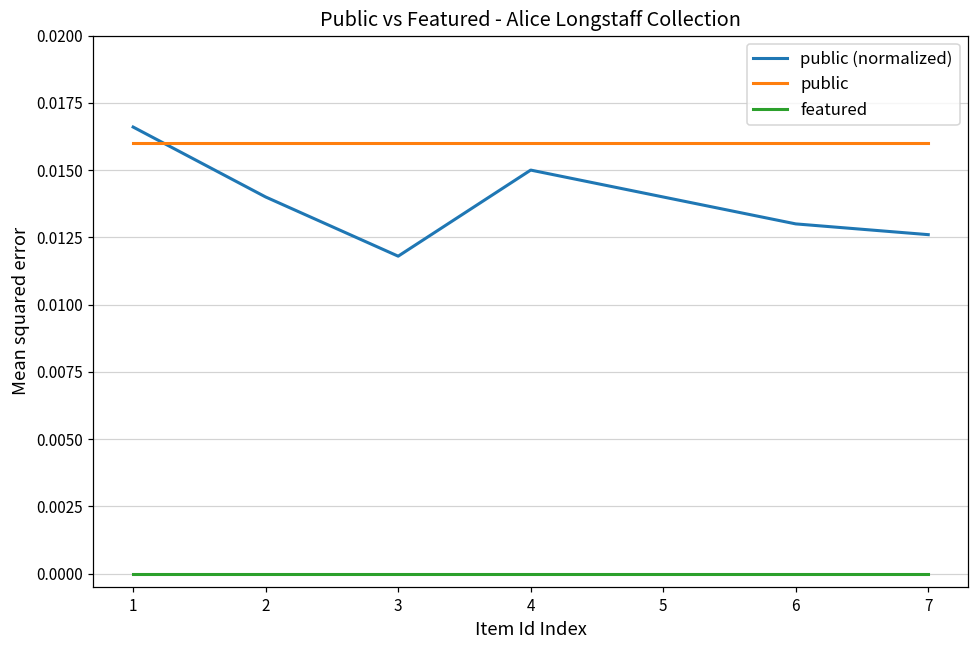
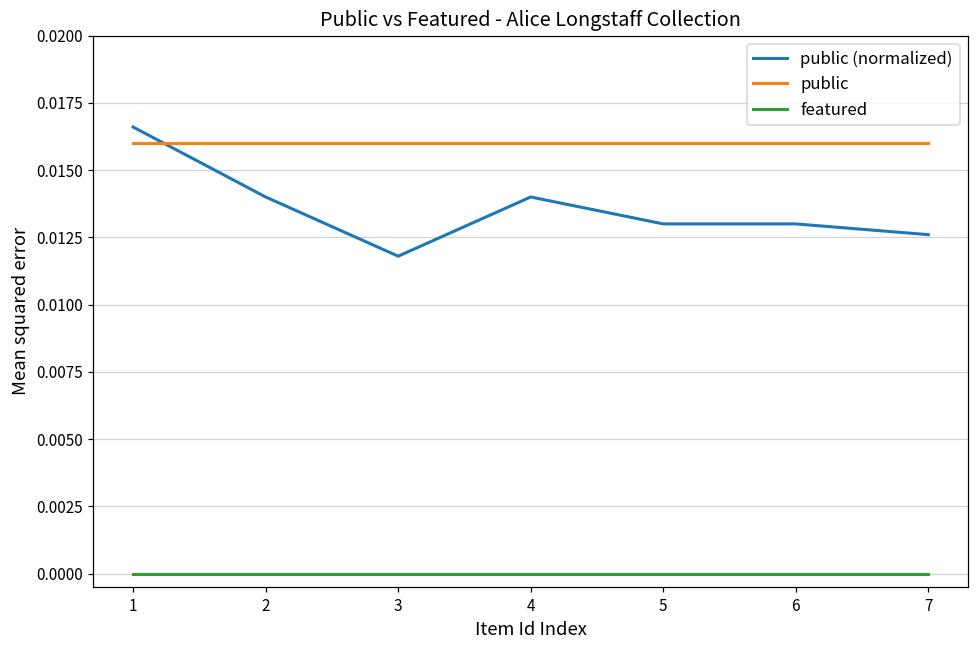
  {
    "public (normalized)": {
      "1": 0.0166,
      "2": 0.014,
      "3": 0.0118,
-     "4": 0.015,
-     "5": 0.014,
+     "4": 0.014,
+     "5": 0.013,
      "6": 0.013,
      "7": 0.0126
    },
    "public": {
      "1": 0.016,
      "2": 0.016,
      "3": 0.016,
      "4": 0.016,
      "5": 0.016,
      "6": 0.016,
      "7": 0.016
    },
    "featured": {
      "1": 0.000,
      "2": 0.000,
      "3": 0.000,
      "4": 0.000,
      "5": 0.000,
      "6": 0.000,
      "7": 0.000
    }
  }
